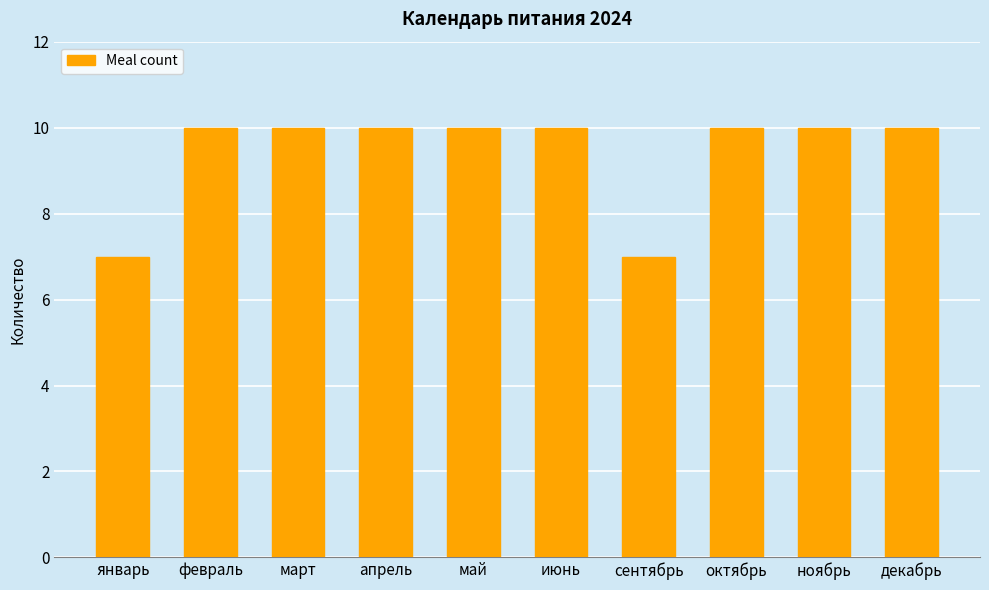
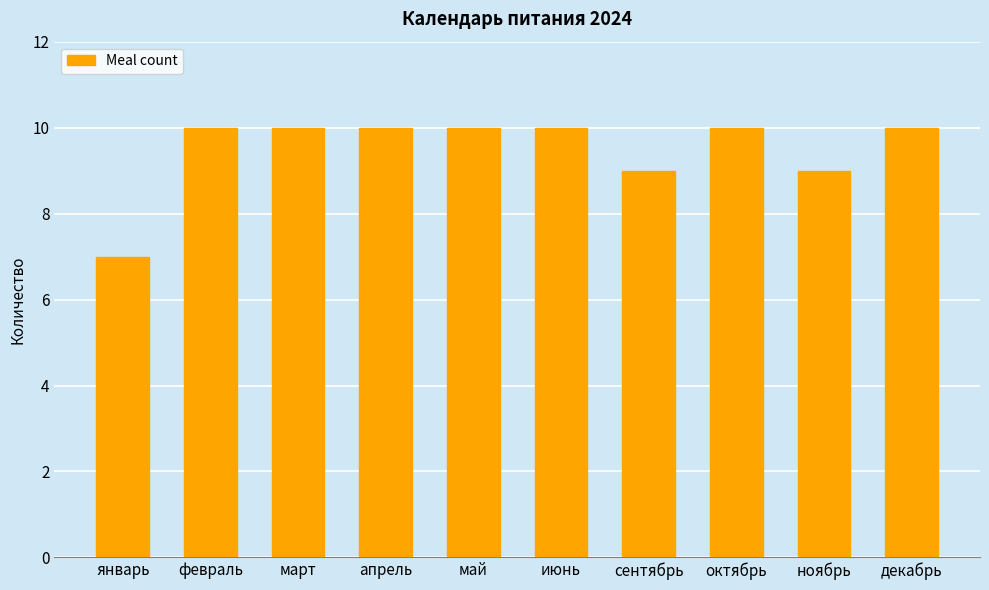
  {
    "январь": 7,
    "февраль": 10,
    "март": 10,
    "апрель": 10,
    "май": 10,
    "июнь": 10,
-   "сентябрь": 7,
+   "сентябрь": 9,
    "октябрь": 10,
-   "ноябрь": 10,
+   "ноябрь": 9,
    "декабрь": 10
  }
